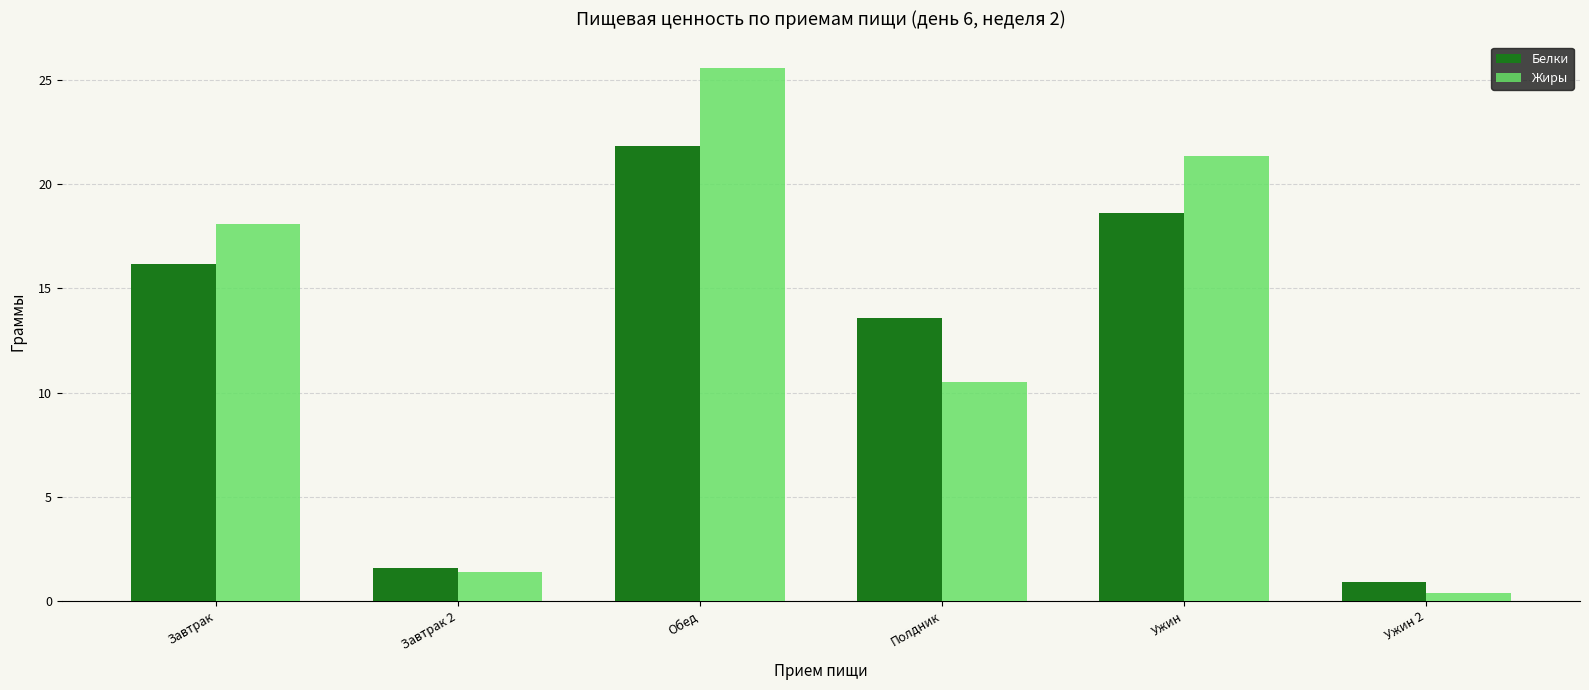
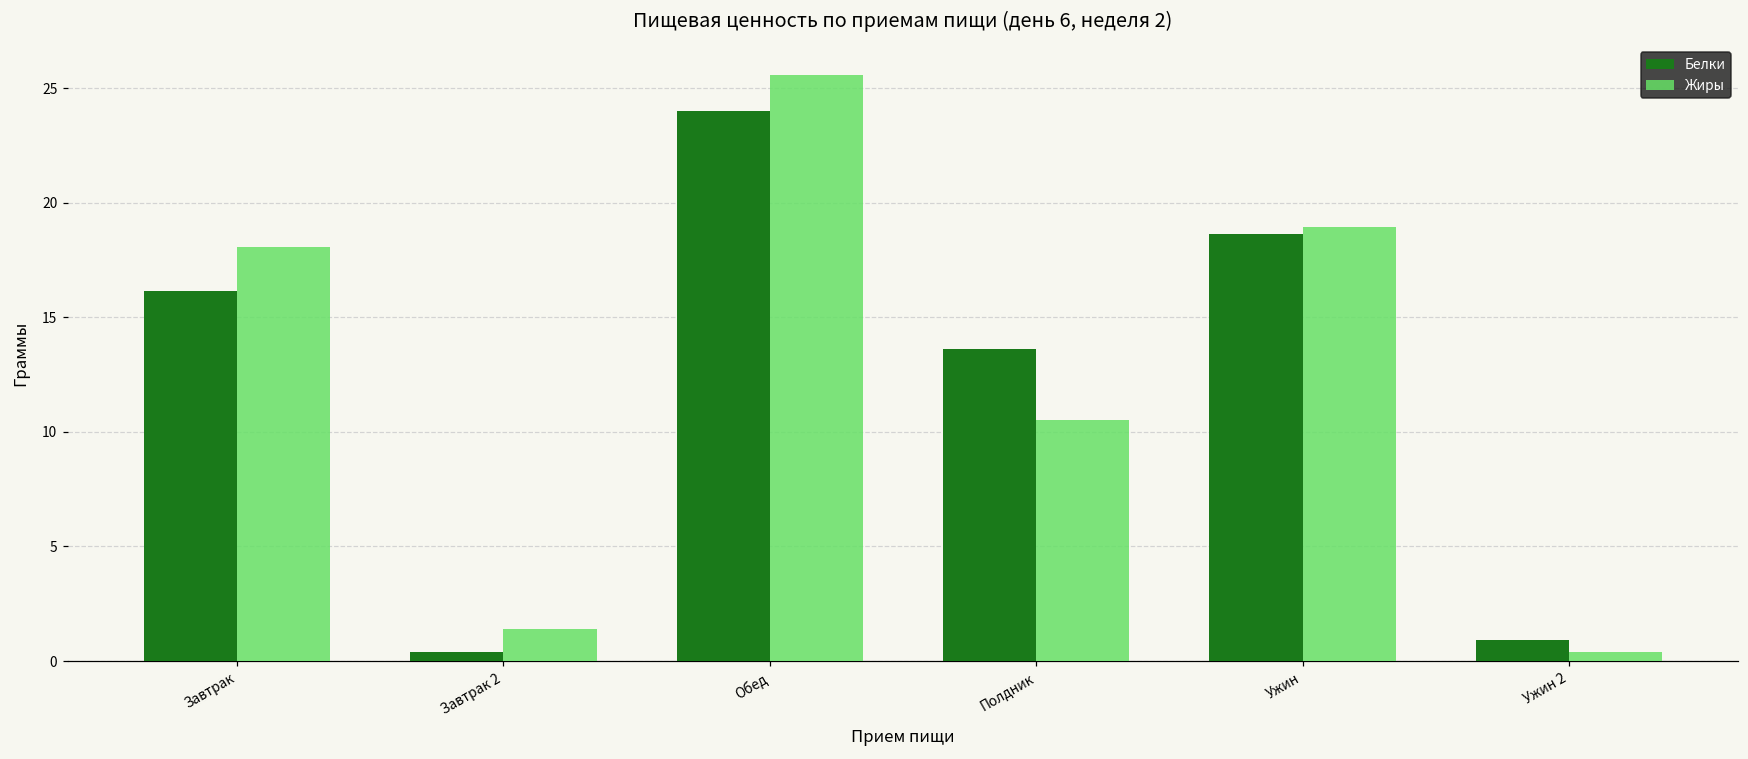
  {
    "Белки": {
      "Завтрак": 16.2,
-     "Завтрак 2": 1.6,
-     "Обед": 21.9,
+     "Завтрак 2": 0.4,
+     "Обед": 24.0,
      "Полдник": 13.6,
      "Ужин": 18.6,
      "Ужин 2": 0.9
    },
    "Жиры": {
      "Завтрак": 18.1,
      "Завтрак 2": 1.4,
      "Обед": 25.6,
      "Полдник": 10.5,
-     "Ужин": 21.3,
+     "Ужин": 18.9,
      "Ужин 2": 0.4
    }
  }
